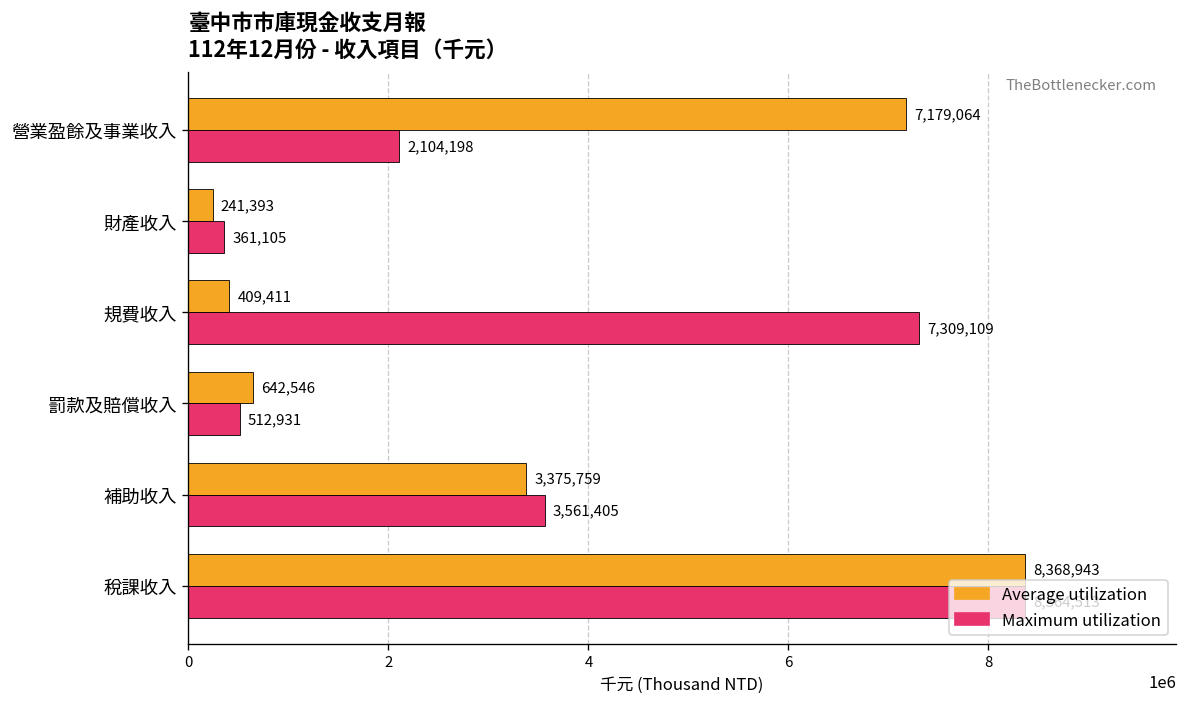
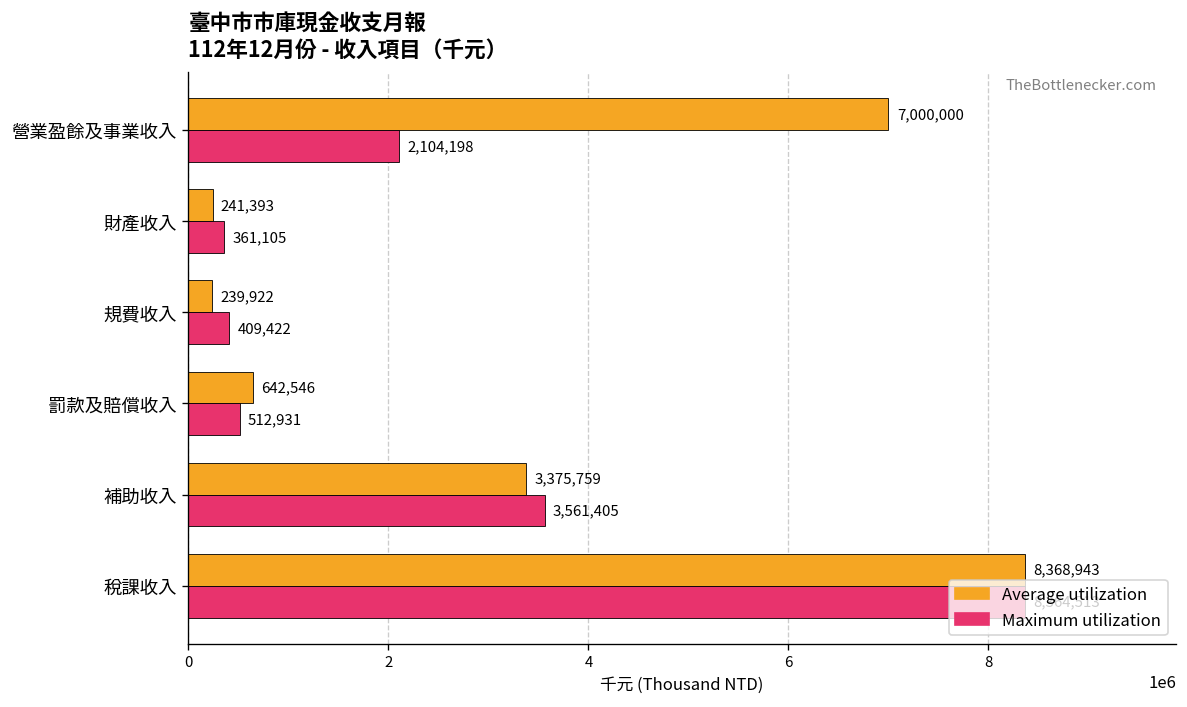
  {
    "Average utilization": {
-     "營業盈餘及事業收入": "7,179,064",
+     "營業盈餘及事業收入": "7,000,000",
      "財產收入": "241,393",
-     "規費收入": "409,411",
+     "規費收入": "239,922",
      "罰款及賠償收入": "642,546",
      "補助收入": "3,375,759",
      "稅課收入": "8,368,943"
    },
    "Maximum utilization": {
      "營業盈餘及事業收入": "2,104,198",
      "財產收入": "361,105",
-     "規費收入": "7,309,109",
+     "規費收入": "409,422",
      "罰款及賠償收入": "512,931",
      "補助收入": "3,561,405"
    }
  }
